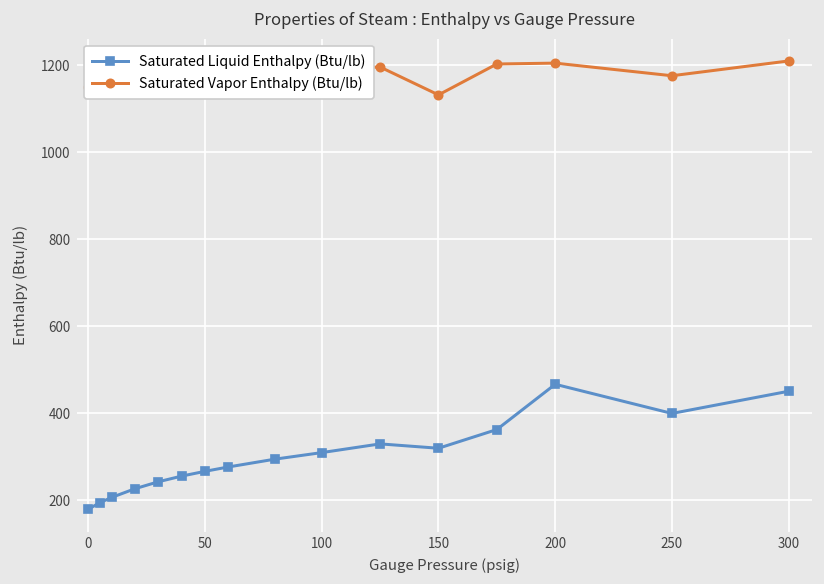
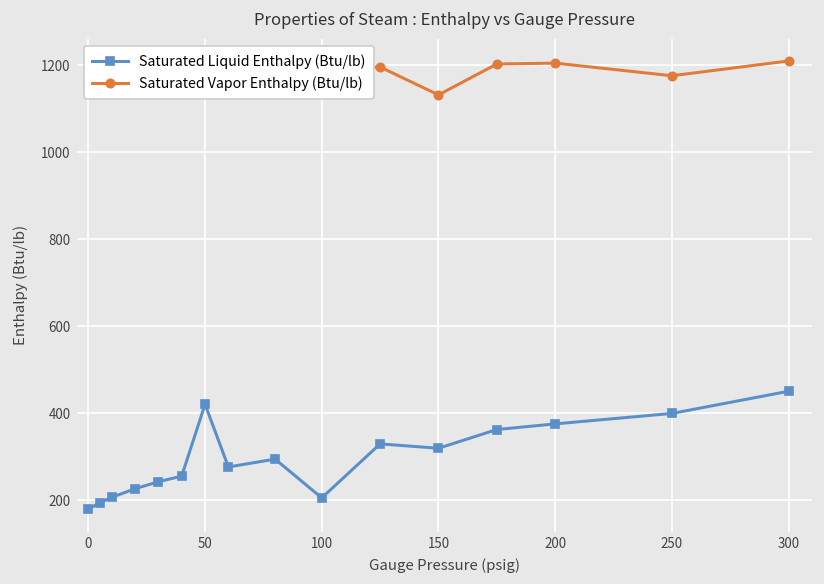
  {
    "Saturated Liquid Enthalpy (Btu/lb)": {
      "0": 180,
-     "50": 270,
-     "100": 310,
+     "50": 420,
+     "100": 210,
      "150": 320,
-     "200": 470,
+     "200": 380,
      "250": 400,
      "300": 450
    },
    "Saturated Vapor Enthalpy (Btu/lb)": {
      "150": 1130,
      "200": 1210,
      "250": 1180,
      "300": 1210
    }
  }
